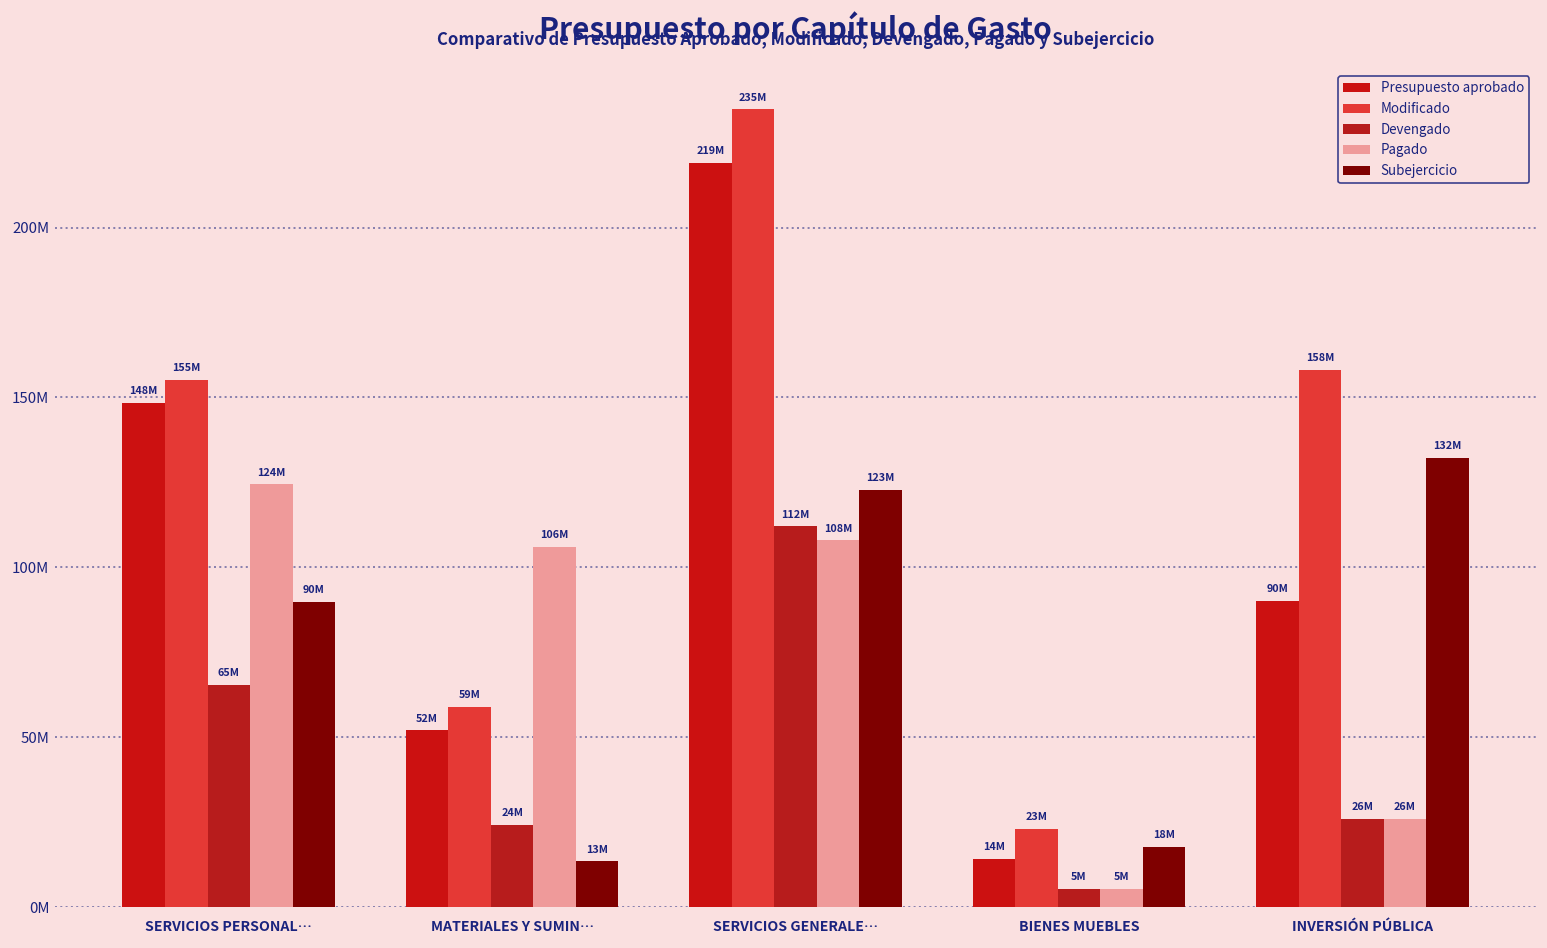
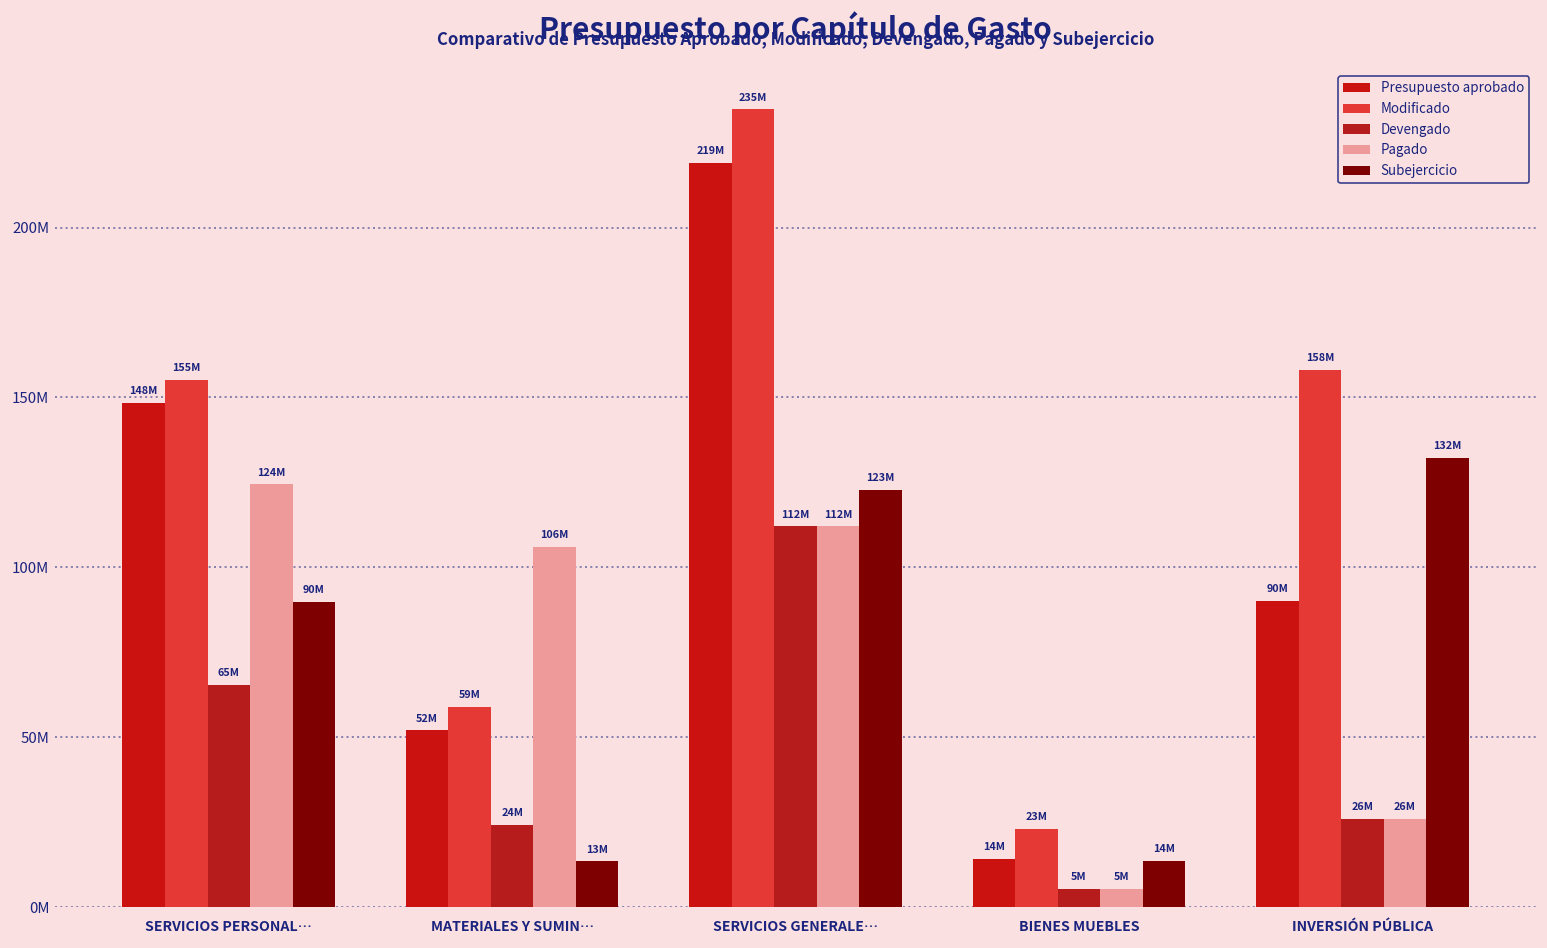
  {
    "Pagado": {
      "SERVICIOS PERSONAL…": "124M",
      "MATERIALES Y SUMIN…": "106M",
-     "SERVICIOS GENERALE…": "108M",
+     "SERVICIOS GENERALE…": "112M",
      "BIENES MUEBLES": "5M",
      "INVERSIÓN PÚBLICA": "26M"
    },
    "Subejercicio": {
      "SERVICIOS PERSONAL…": "90M",
      "MATERIALES Y SUMIN…": "13M",
      "SERVICIOS GENERALE…": "123M",
-     "BIENES MUEBLES": "18M",
+     "BIENES MUEBLES": "14M",
      "INVERSIÓN PÚBLICA": "132M"
    }
  }
